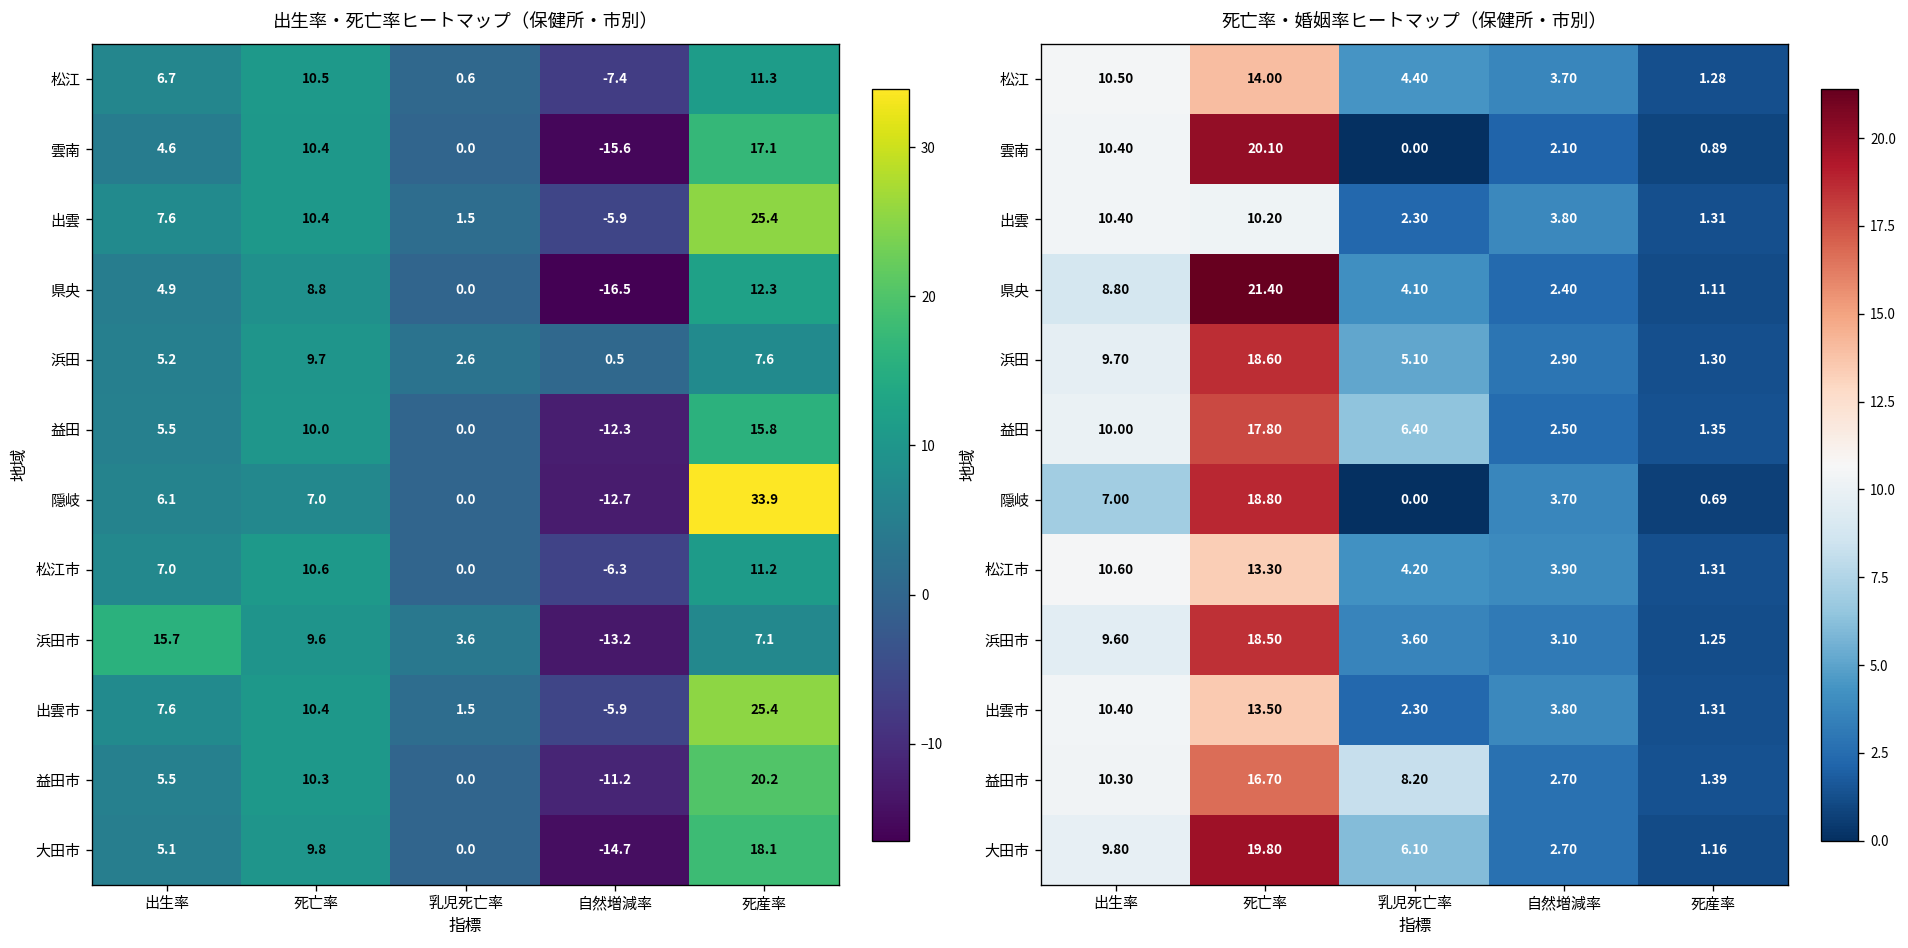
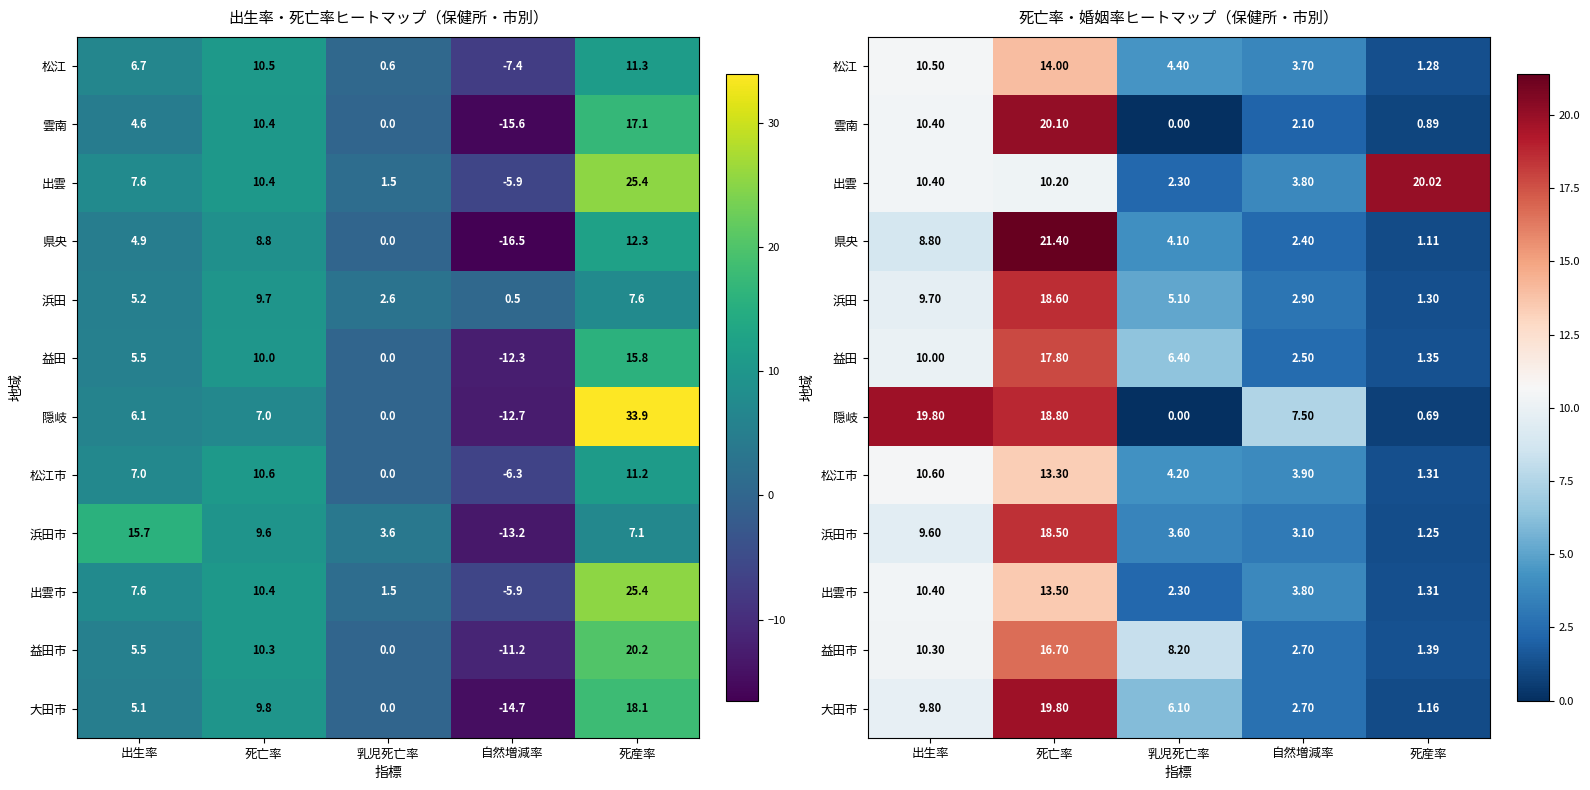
  {
    "出生率・死亡率ヒートマップ（保健所・市別）": {
      "松江": {
        "出生率": 6.7,
        "死亡率": 10.5,
        "乳児死亡率": 0.6,
        "自然増減率": -7.4,
        "死産率": 11.3
      },
      "雲南": {
        "出生率": 4.6,
        "死亡率": 10.4,
        "乳児死亡率": 0.0,
        "自然増減率": -15.6,
        "死産率": 17.1
      },
      "出雲": {
        "出生率": 7.6,
        "死亡率": 10.4,
        "乳児死亡率": 1.5,
        "自然増減率": -5.9,
        "死産率": 25.4
      },
      "県央": {
        "出生率": 4.9,
        "死亡率": 8.8,
        "乳児死亡率": 0.0,
        "自然増減率": -16.5,
        "死産率": 12.3
      },
      "浜田": {
        "出生率": 5.2,
        "死亡率": 9.7,
        "乳児死亡率": 2.6,
        "自然増減率": 0.5,
        "死産率": 7.6
      },
      "益田": {
        "出生率": 5.5,
        "死亡率": 10.0,
        "乳児死亡率": 0.0,
        "自然増減率": -12.3,
        "死産率": 15.8
      },
      "隠岐": {
        "出生率": 6.1,
        "死亡率": 7.0,
        "乳児死亡率": 0.0,
        "自然増減率": -12.7,
        "死産率": 33.9
      },
      "松江市": {
        "出生率": 7.0,
        "死亡率": 10.6,
        "乳児死亡率": 0.0,
        "自然増減率": -6.3,
        "死産率": 11.2
      },
      "浜田市": {
        "出生率": 15.7,
        "死亡率": 9.6,
        "乳児死亡率": 3.6,
        "自然増減率": -13.2,
        "死産率": 7.1
      },
      "出雲市": {
        "出生率": 7.6,
        "死亡率": 10.4,
        "乳児死亡率": 1.5,
        "自然増減率": -5.9,
        "死産率": 25.4
      },
      "益田市": {
        "出生率": 5.5,
        "死亡率": 10.3,
        "乳児死亡率": 0.0,
        "自然増減率": -11.2,
        "死産率": 20.2
      },
      "大田市": {
        "出生率": 5.1,
        "死亡率": 9.8,
        "乳児死亡率": 0.0,
        "自然増減率": -14.7,
        "死産率": 18.1
      }
    },
    "死亡率・婚姻率ヒートマップ（保健所・市別）": {
      "松江": {
        "出生率": 10.50,
        "死亡率": 14.00,
        "乳児死亡率": 4.40,
        "自然増減率": 3.70,
        "死産率": 1.28
      },
      "雲南": {
        "出生率": 10.40,
        "死亡率": 20.10,
        "乳児死亡率": 0.00,
        "自然増減率": 2.10,
        "死産率": 0.89
      },
      "出雲": {
        "出生率": 10.40,
        "死亡率": 10.20,
        "乳児死亡率": 2.30,
        "自然増減率": 3.80,
-       "死産率": 1.31
+       "死産率": 20.02
      },
      "県央": {
        "出生率": 8.80,
        "死亡率": 21.40,
        "乳児死亡率": 4.10,
        "自然増減率": 2.40,
        "死産率": 1.11
      },
      "浜田": {
        "出生率": 9.70,
        "死亡率": 18.60,
        "乳児死亡率": 5.10,
        "自然増減率": 2.90,
        "死産率": 1.30
      },
      "益田": {
        "出生率": 10.00,
        "死亡率": 17.80,
        "乳児死亡率": 6.40,
        "自然増減率": 2.50,
        "死産率": 1.35
      },
      "隠岐": {
-       "出生率": 7.00,
+       "出生率": 19.80,
        "死亡率": 18.80,
        "乳児死亡率": 0.00,
-       "自然増減率": 3.70,
+       "自然増減率": 7.50,
        "死産率": 0.69
      },
      "松江市": {
        "出生率": 10.60,
        "死亡率": 13.30,
        "乳児死亡率": 4.20,
        "自然増減率": 3.90,
        "死産率": 1.31
      },
      "浜田市": {
        "出生率": 9.60,
        "死亡率": 18.50,
        "乳児死亡率": 3.60,
        "自然増減率": 3.10,
        "死産率": 1.25
      },
      "出雲市": {
        "出生率": 10.40,
        "死亡率": 13.50,
        "乳児死亡率": 2.30,
        "自然増減率": 3.80,
        "死産率": 1.31
      },
      "益田市": {
        "出生率": 10.30,
        "死亡率": 16.70,
        "乳児死亡率": 8.20,
        "自然増減率": 2.70,
        "死産率": 1.39
      },
      "大田市": {
        "出生率": 9.80,
        "死亡率": 19.80,
        "乳児死亡率": 6.10,
        "自然増減率": 2.70,
        "死産率": 1.16
      }
    }
  }
